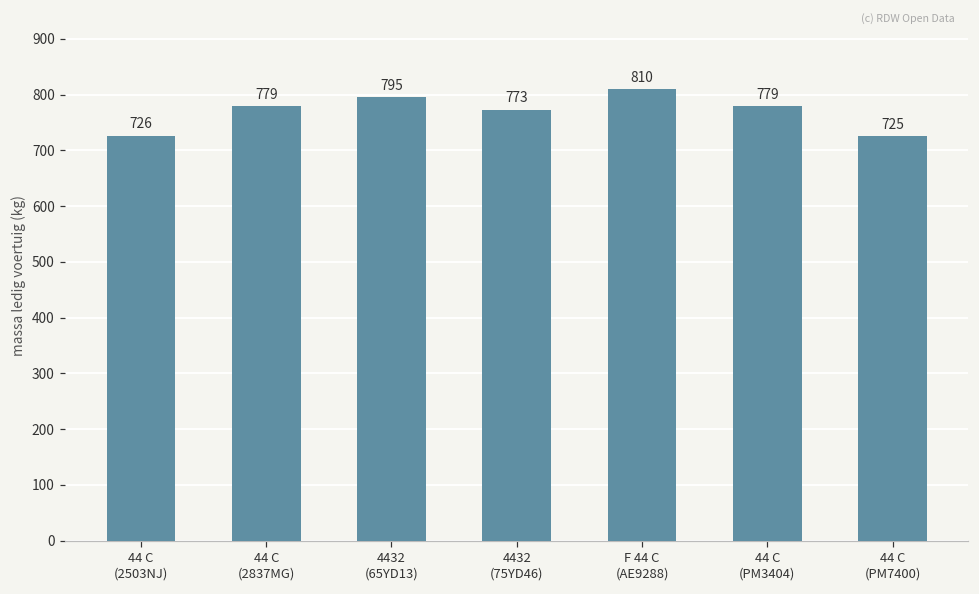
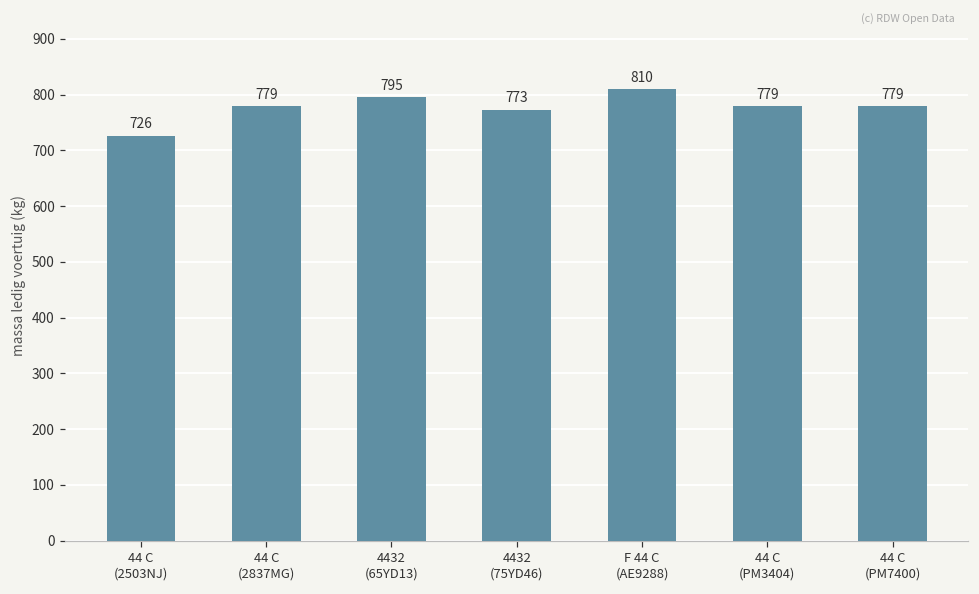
  {
    "44 C (2503NJ)": 726,
    "44 C (2837MG)": 779,
    "4432 (65YD13)": 795,
    "4432 (75YD46)": 773,
    "F 44 C (AE9288)": 810,
    "44 C (PM3404)": 779,
-   "44 C (PM7400)": 725
+   "44 C (PM7400)": 779
  }
